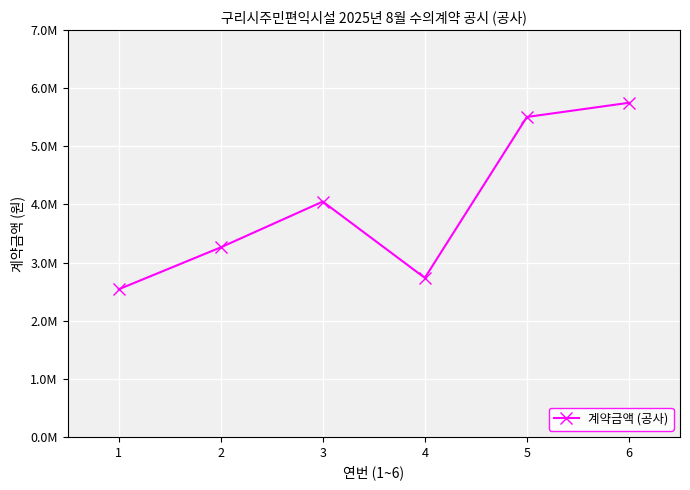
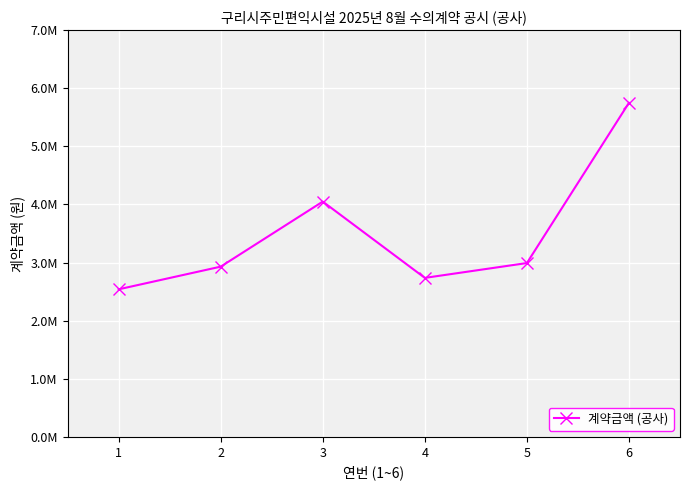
  {
    "1": 2500000,
-   "2": 3300000,
+   "2": 2900000,
    "3": 4000000,
    "4": 2700000,
-   "5": 5500000,
+   "5": 3000000,
    "6": 5800000
  }
